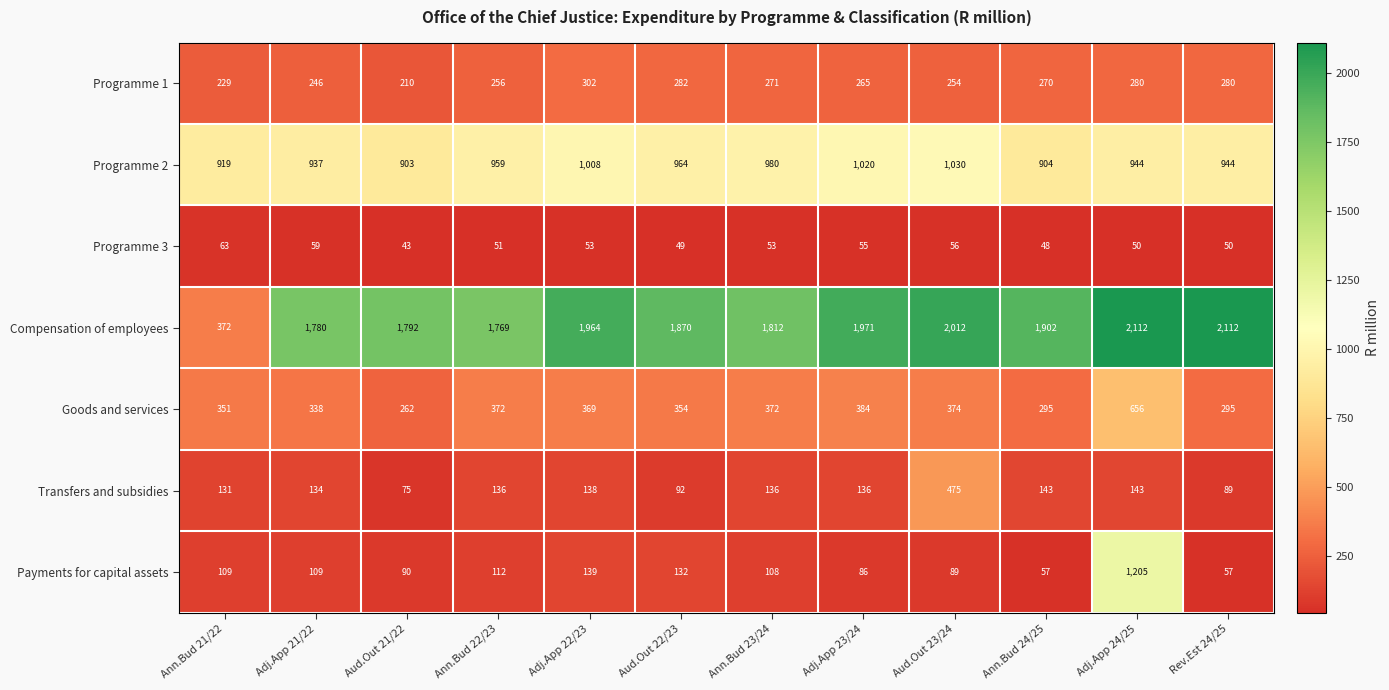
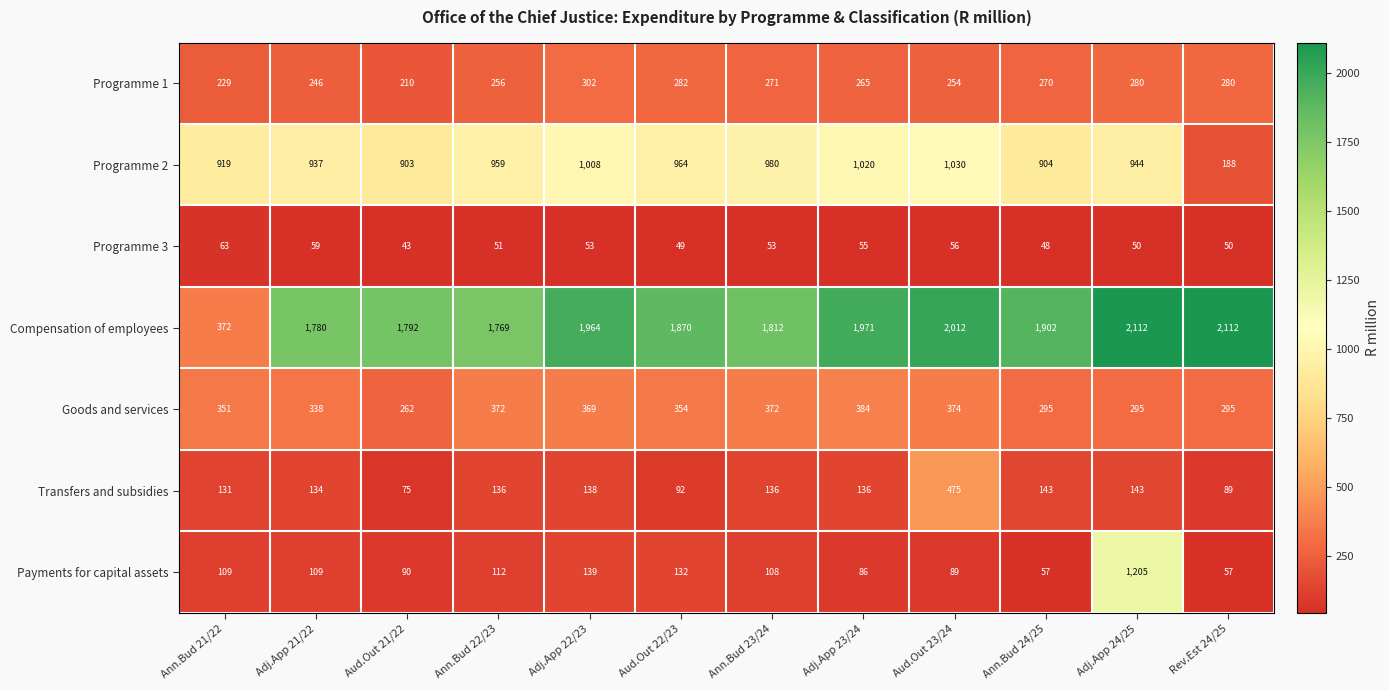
  {
    "Programme 1": {
      "Ann.Bud 21/22": "229",
      "Adj.App 21/22": "246",
      "Aud.Out 21/22": "210",
      "Ann.Bud 22/23": "256",
      "Adj.App 22/23": "302",
      "Aud.Out 22/23": "282",
      "Ann.Bud 23/24": "271",
      "Adj.App 23/24": "265",
      "Aud.Out 23/24": "254",
      "Ann.Bud 24/25": "270",
      "Adj.App 24/25": "280",
      "Rev.Est 24/25": "280"
    },
    "Programme 2": {
      "Ann.Bud 21/22": "919",
      "Adj.App 21/22": "937",
      "Aud.Out 21/22": "903",
      "Ann.Bud 22/23": "959",
      "Adj.App 22/23": "1,008",
      "Aud.Out 22/23": "964",
      "Ann.Bud 23/24": "980",
      "Adj.App 23/24": "1,020",
      "Aud.Out 23/24": "1,030",
      "Ann.Bud 24/25": "904",
      "Adj.App 24/25": "944",
-     "Rev.Est 24/25": "944"
+     "Rev.Est 24/25": "188"
    },
    "Programme 3": {
      "Ann.Bud 21/22": "63",
      "Adj.App 21/22": "59",
      "Aud.Out 21/22": "43",
      "Ann.Bud 22/23": "51",
      "Adj.App 22/23": "53",
      "Aud.Out 22/23": "49",
      "Ann.Bud 23/24": "53",
      "Adj.App 23/24": "55",
      "Aud.Out 23/24": "56",
      "Ann.Bud 24/25": "48",
      "Adj.App 24/25": "50",
      "Rev.Est 24/25": "50"
    },
    "Compensation of employees": {
      "Ann.Bud 21/22": "372",
      "Adj.App 21/22": "1,780",
      "Aud.Out 21/22": "1,792",
      "Ann.Bud 22/23": "1,769",
      "Adj.App 22/23": "1,964",
      "Aud.Out 22/23": "1,870",
      "Ann.Bud 23/24": "1,812",
      "Adj.App 23/24": "1,971",
      "Aud.Out 23/24": "2,012",
      "Ann.Bud 24/25": "1,902",
      "Adj.App 24/25": "2,112",
      "Rev.Est 24/25": "2,112"
    },
    "Goods and services": {
      "Ann.Bud 21/22": "351",
      "Adj.App 21/22": "338",
      "Aud.Out 21/22": "262",
      "Ann.Bud 22/23": "372",
      "Adj.App 22/23": "369",
      "Aud.Out 22/23": "354",
      "Ann.Bud 23/24": "372",
      "Adj.App 23/24": "384",
      "Aud.Out 23/24": "374",
      "Ann.Bud 24/25": "295",
-     "Adj.App 24/25": "656",
+     "Adj.App 24/25": "295",
      "Rev.Est 24/25": "295"
    },
    "Transfers and subsidies": {
      "Ann.Bud 21/22": "131",
      "Adj.App 21/22": "134",
      "Aud.Out 21/22": "75",
      "Ann.Bud 22/23": "136",
      "Adj.App 22/23": "138",
      "Aud.Out 22/23": "92",
      "Ann.Bud 23/24": "136",
      "Adj.App 23/24": "136",
      "Aud.Out 23/24": "475",
      "Ann.Bud 24/25": "143",
      "Adj.App 24/25": "143",
      "Rev.Est 24/25": "89"
    },
    "Payments for capital assets": {
      "Ann.Bud 21/22": "109",
      "Adj.App 21/22": "109",
      "Aud.Out 21/22": "90",
      "Ann.Bud 22/23": "112",
      "Adj.App 22/23": "139",
      "Aud.Out 22/23": "132",
      "Ann.Bud 23/24": "108",
      "Adj.App 23/24": "86",
      "Aud.Out 23/24": "89",
      "Ann.Bud 24/25": "57",
      "Adj.App 24/25": "1,205",
      "Rev.Est 24/25": "57"
    }
  }
